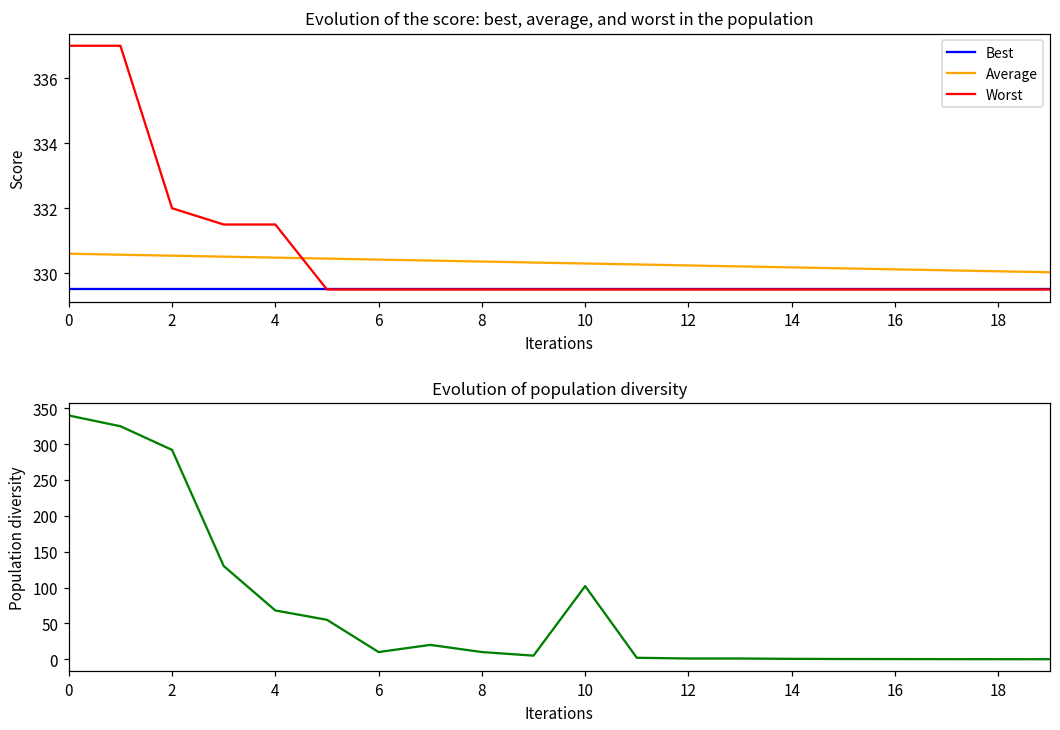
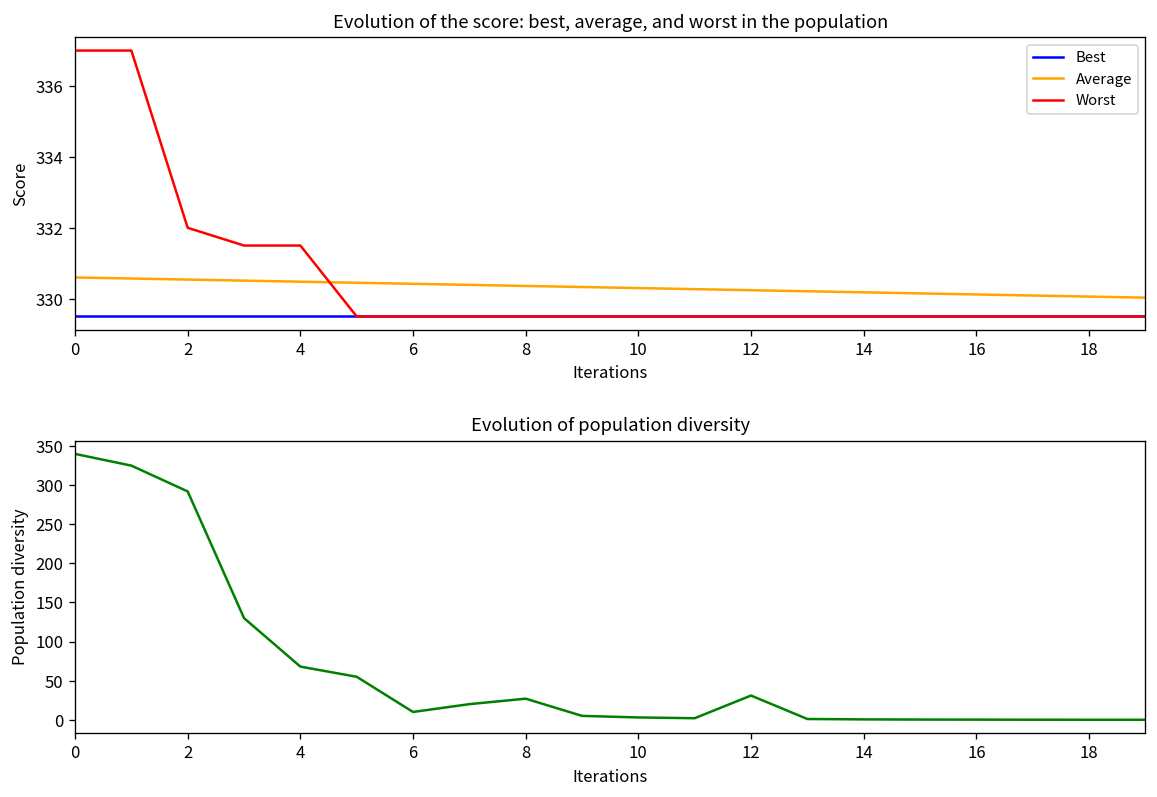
  {
    "Evolution of the score: best, average, and worst in the population": {
      "Best": {
        "0": 329.5,
        "2": 329.5,
        "4": 329.5
      },
      "Average": {
        "0": 330.6,
        "2": 330.5,
        "4": 330.5,
        "6": 330.4,
        "8": 330.4,
        "10": 330.3,
        "12": 330.2,
        "14": 330.2,
        "16": 330.1,
        "18": 330.1
      },
      "Worst": {
        "0": 337.0,
        "2": 332.0,
        "4": 331.5
      }
    },
    "Evolution of population diversity": {
      "0": 340,
      "2": 290,
      "4": 70,
      "6": 10,
-     "8": 10,
-     "10": 100,
-     "12": 0,
+     "8": 30,
+     "10": 0,
+     "12": 30,
      "14": 0,
      "16": 0,
      "18": 0
    }
  }
